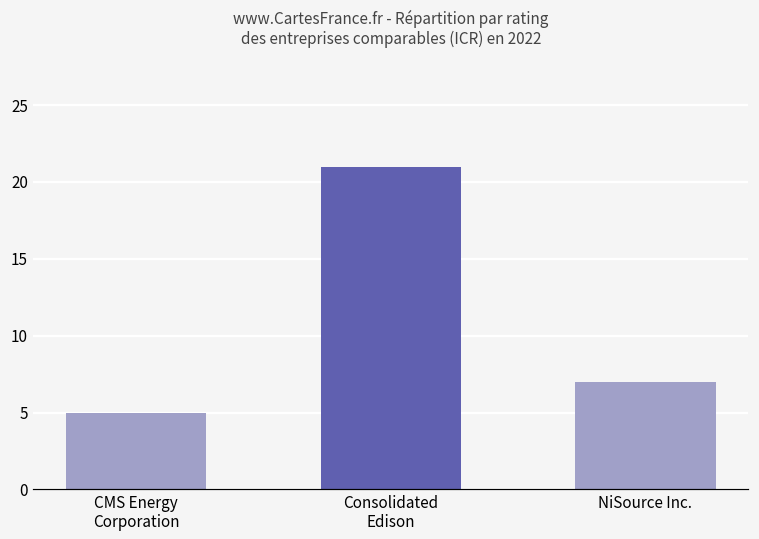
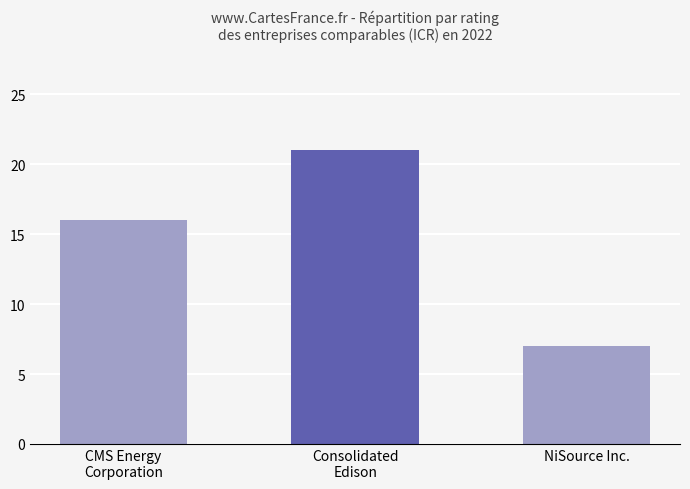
  {
-   "CMS Energy Corporation": 5,
+   "CMS Energy Corporation": 16,
    "Consolidated Edison": 21,
    "NiSource Inc.": 7
  }
